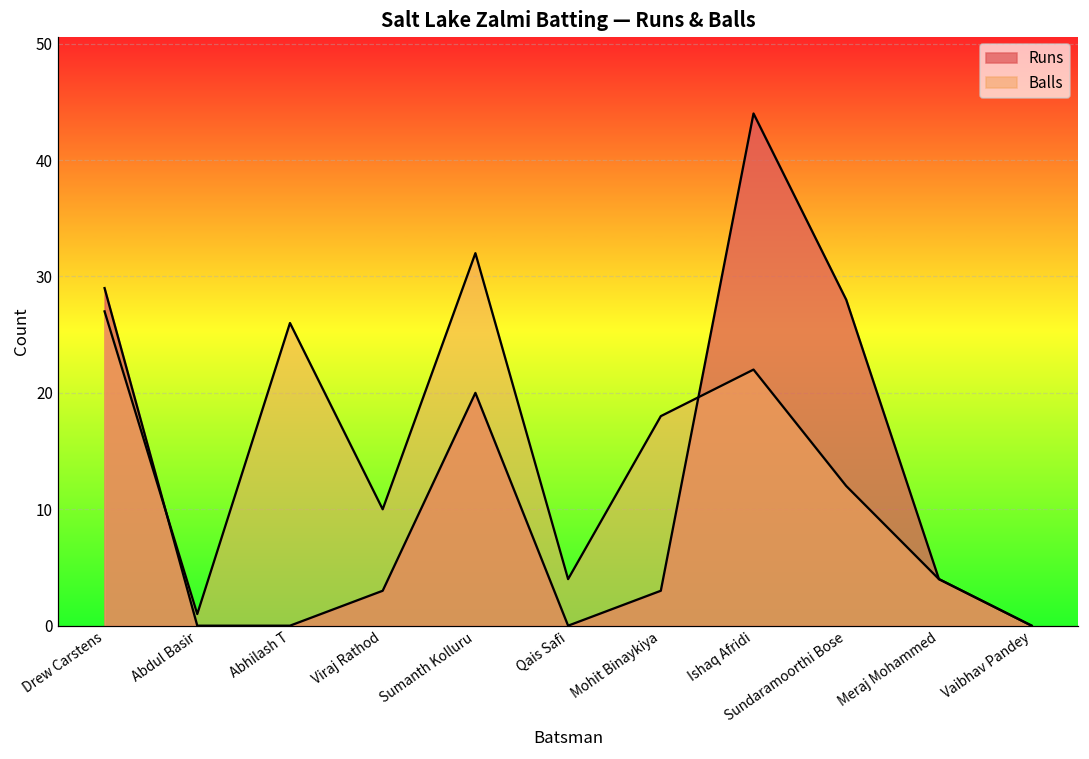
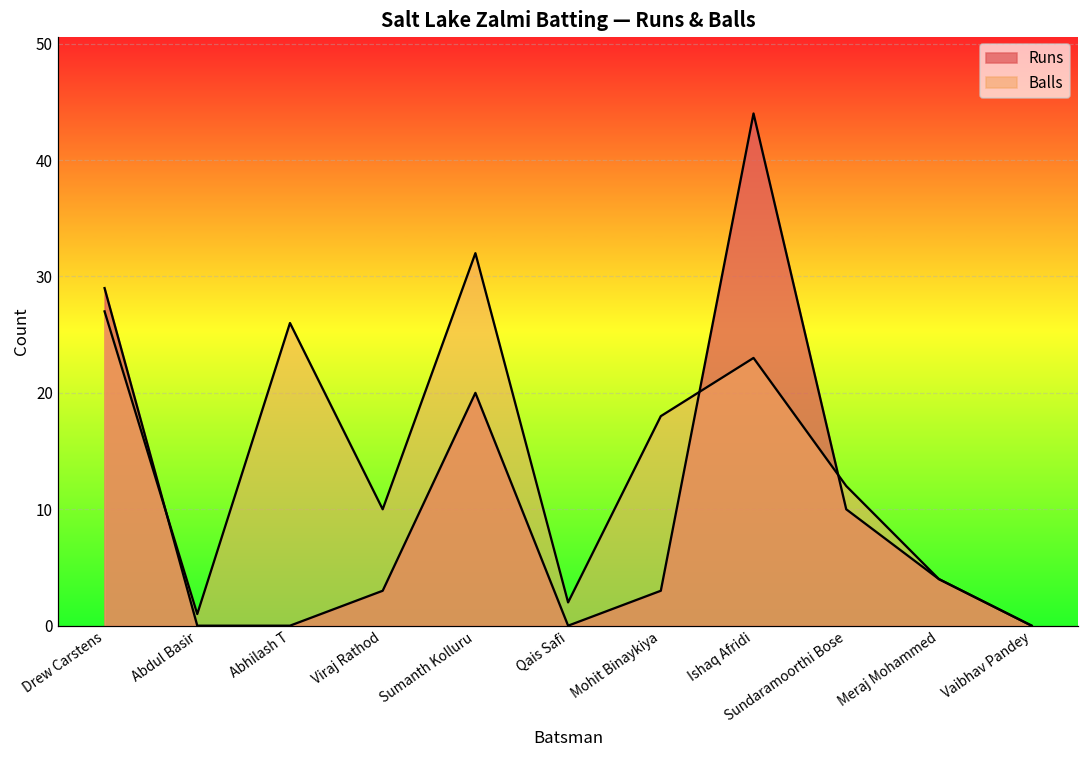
  {
    "Runs": {
      "Drew Carstens": 29,
      "Abdul Basir": 0,
      "Abhilash T": 0,
      "Viraj Rathod": 3,
      "Sumanth Kolluru": 20,
      "Qais Safi": 0,
      "Mohit Binaykiya": 3,
      "Ishaq Afridi": 44,
-     "Sundaramoorthi Bose": 28
+     "Sundaramoorthi Bose": 10
    },
    "Balls": {
      "Drew Carstens": 27,
      "Abdul Basir": 1,
      "Abhilash T": 26,
      "Viraj Rathod": 10,
      "Sumanth Kolluru": 32,
-     "Qais Safi": 4,
+     "Qais Safi": 2,
      "Mohit Binaykiya": 18,
-     "Ishaq Afridi": 22,
+     "Ishaq Afridi": 23,
      "Sundaramoorthi Bose": 12
    }
  }
